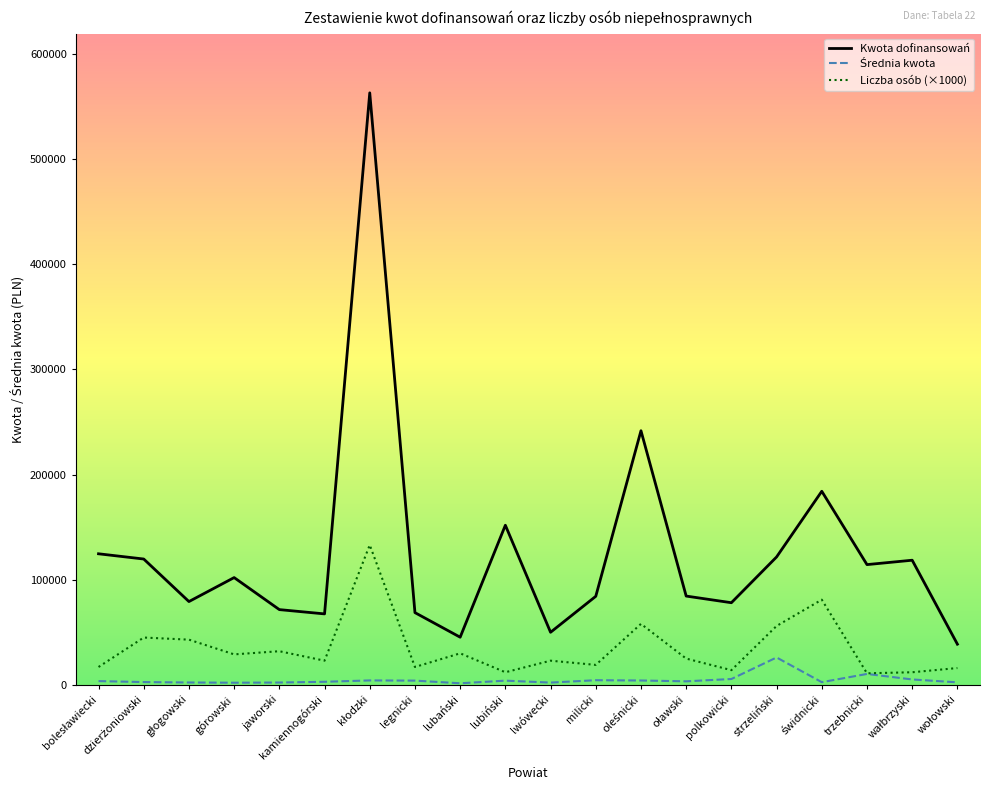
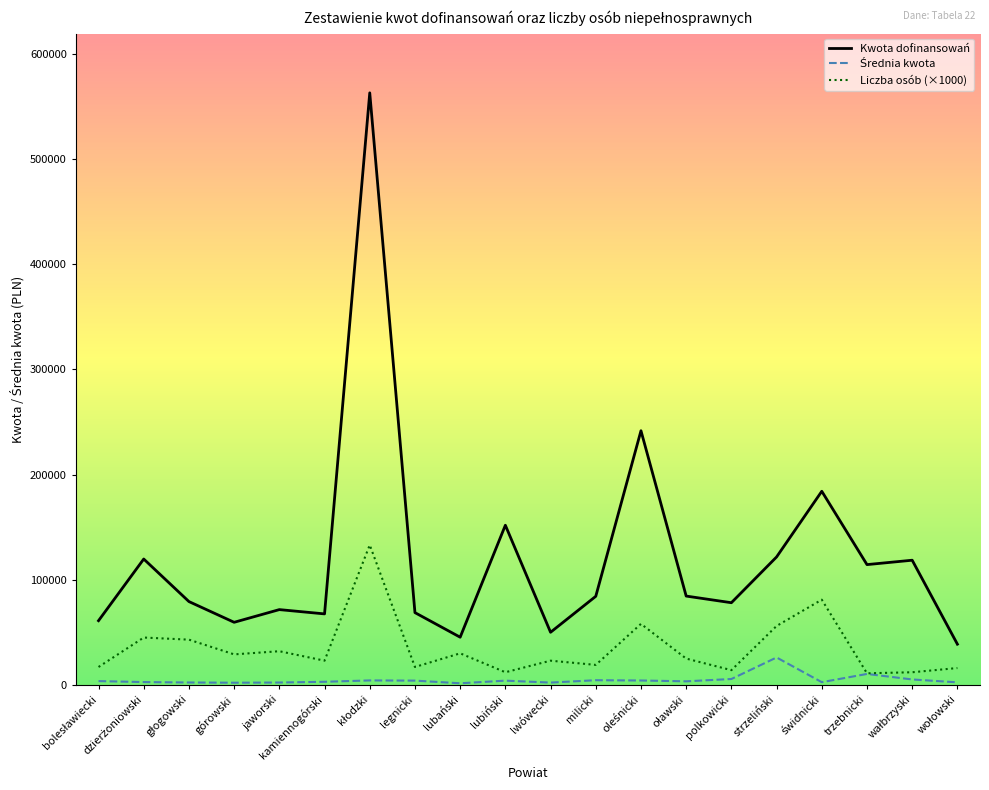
  {
    "Kwota dofinansowań": {
-     "bolesławiecki": 125000,
+     "bolesławiecki": 61000,
      "dzierżoniowski": 120000,
      "głogowski": 79000,
-     "górowski": 102000,
+     "górowski": 59000,
      "jaworski": 72000,
      "kamiennogórski": 67000,
      "kłodzki": 563000,
      "legnicki": 69000,
      "lubański": 45000,
      "lubiński": 152000,
      "lwówecki": 50000,
      "milicki": 84000,
      "oleśnicki": 242000,
      "oławski": 84000,
      "polkowicki": 78000,
      "strzeliński": 122000,
      "świdnicki": 184000,
      "trzebnicki": 114000,
      "wałbrzyski": 119000,
      "wołowski": 39000
    },
    "Średnia kwota": {
      "bolesławiecki": 4000,
      "dzierżoniowski": 3000,
      "głogowski": 2000,
      "górowski": 2000,
      "jaworski": 2000,
      "kamiennogórski": 3000,
      "kłodzki": 4000,
      "legnicki": 4000,
      "lubański": 2000,
      "lubiński": 4000,
      "lwówecki": 2000,
      "milicki": 4000,
      "oleśnicki": 4000,
      "oławski": 3000,
      "polkowicki": 6000,
      "strzeliński": 26000,
      "świdnicki": 3000,
      "wałbrzyski": 5000,
      "wołowski": 2000
    },
    "Liczba osób (×1000)": {
      "bolesławiecki": 17000,
      "dzierżoniowski": 45000,
      "głogowski": 43000,
      "górowski": 29000,
      "jaworski": 32000,
      "kamiennogórski": 23000,
      "kłodzki": 133000,
      "legnicki": 17000,
      "lubański": 30000,
      "lubiński": 12000,
      "lwówecki": 23000,
      "milicki": 19000,
      "oleśnicki": 58000,
      "oławski": 25000,
      "polkowicki": 14000,
      "strzeliński": 56000,
      "świdnicki": 81000,
      "wałbrzyski": 12000,
      "wołowski": 16000
    }
  }
